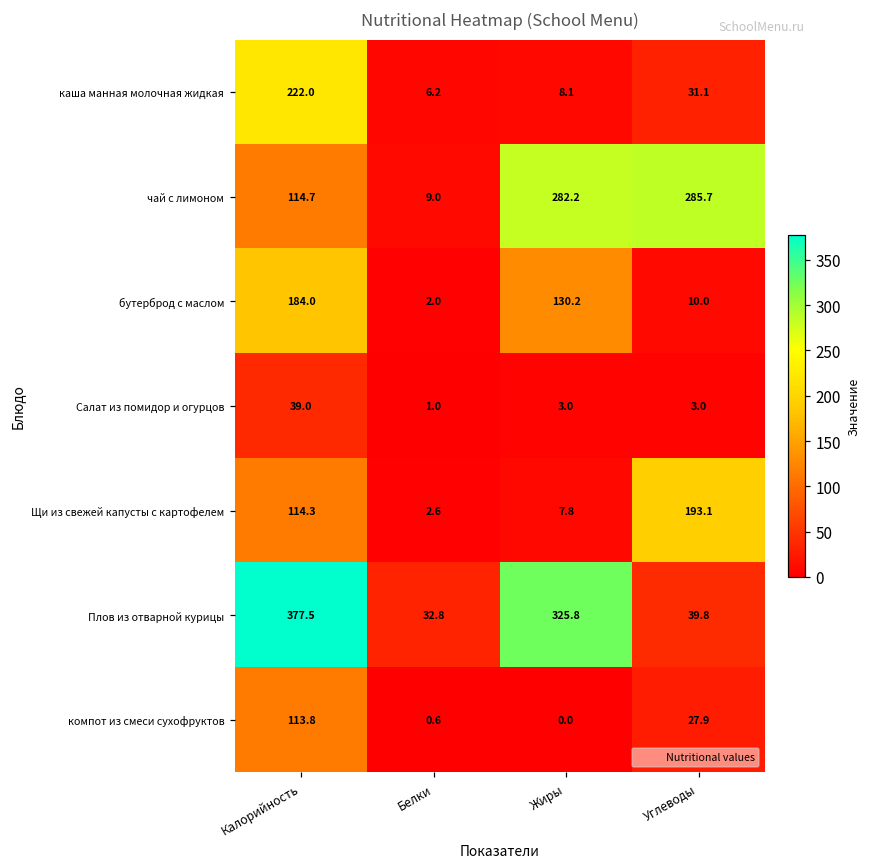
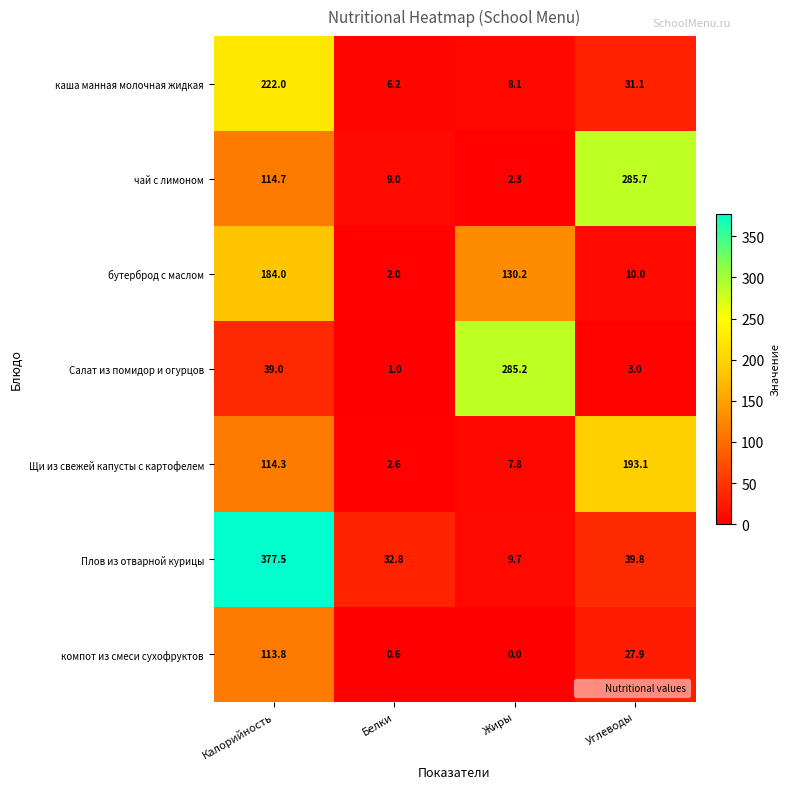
  {
    "каша манная молочная жидкая": {
      "Калорийность": 222.0,
      "Белки": 6.2,
      "Жиры": 8.1,
      "Углеводы": 31.1
    },
    "чай с лимоном": {
      "Калорийность": 114.7,
      "Белки": 9.0,
-     "Жиры": 282.2,
+     "Жиры": 2.3,
      "Углеводы": 285.7
    },
    "бутерброд с маслом": {
      "Калорийность": 184.0,
      "Белки": 2.0,
      "Жиры": 130.2,
      "Углеводы": 10.0
    },
    "Салат из помидор и огурцов": {
      "Калорийность": 39.0,
      "Белки": 1.0,
-     "Жиры": 3.0,
+     "Жиры": 285.2,
      "Углеводы": 3.0
    },
    "Щи из свежей капусты с картофелем": {
      "Калорийность": 114.3,
      "Белки": 2.6,
      "Жиры": 7.8,
      "Углеводы": 193.1
    },
    "Плов из отварной курицы": {
      "Калорийность": 377.5,
      "Белки": 32.8,
-     "Жиры": 325.8,
+     "Жиры": 9.7,
      "Углеводы": 39.8
    },
    "компот из смеси сухофруктов": {
      "Калорийность": 113.8,
      "Белки": 0.6,
      "Жиры": 0.0,
      "Углеводы": 27.9
    }
  }
